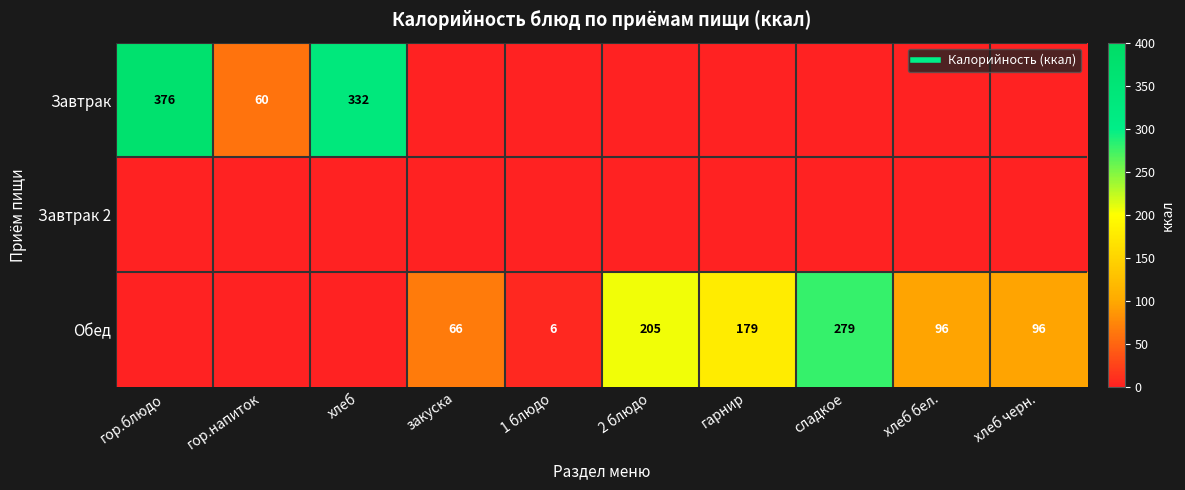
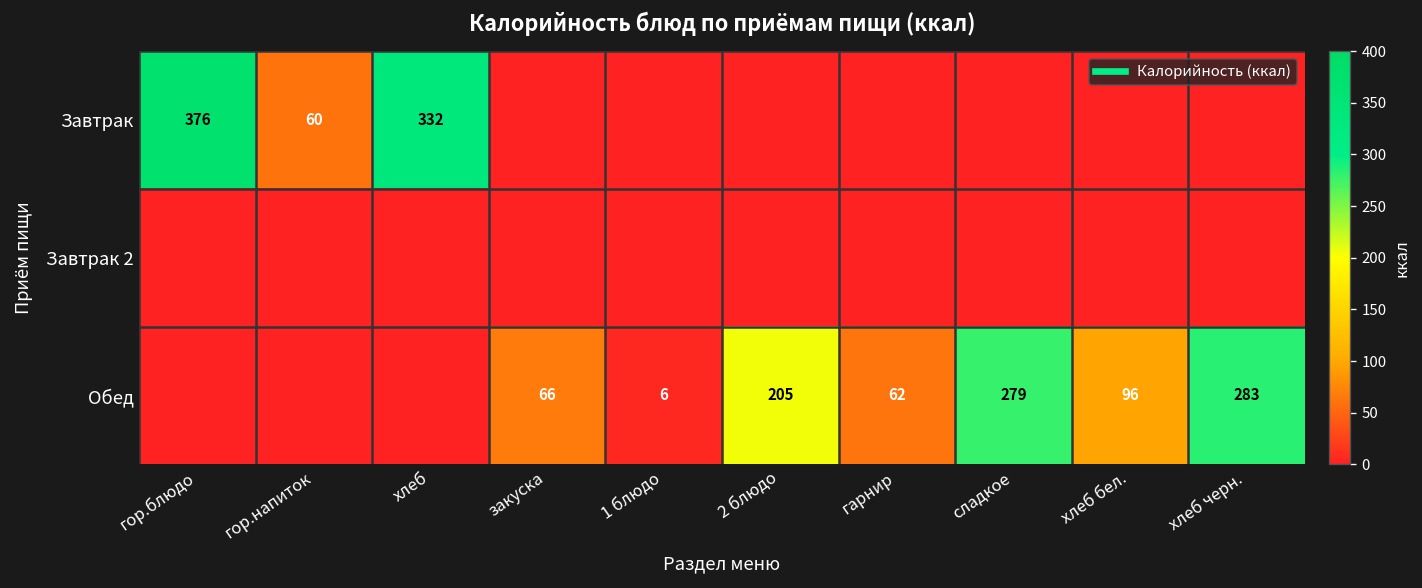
  {
    "Завтрак": {
      "гор.блюдо": 376,
      "гор.напиток": 60,
      "хлеб": 332
    },
    "Обед": {
      "закуска": 66,
      "1 блюдо": 6,
      "2 блюдо": 205,
-     "гарнир": 179,
+     "гарнир": 62,
      "сладкое": 279,
      "хлеб бел.": 96,
-     "хлеб черн.": 96
+     "хлеб черн.": 283
    }
  }
